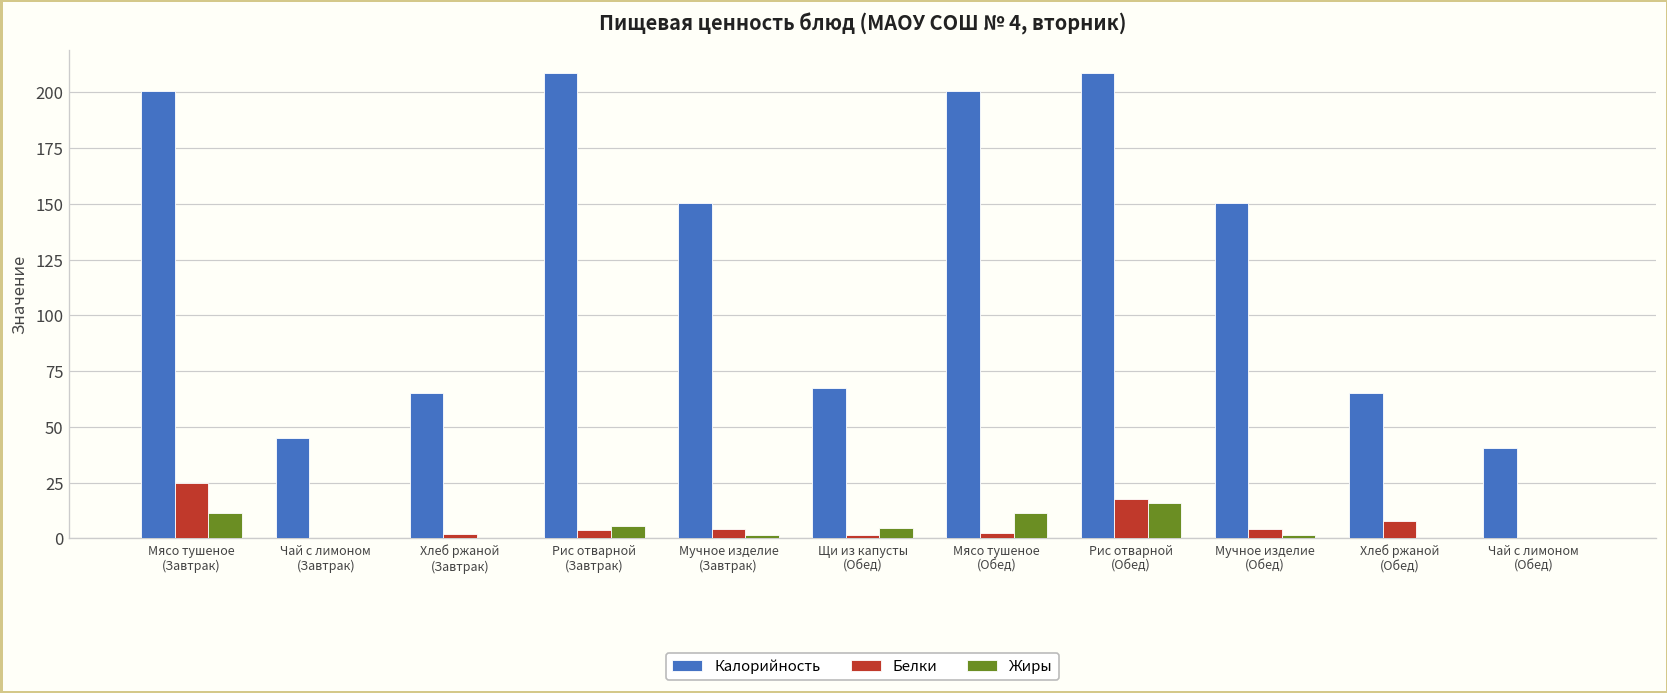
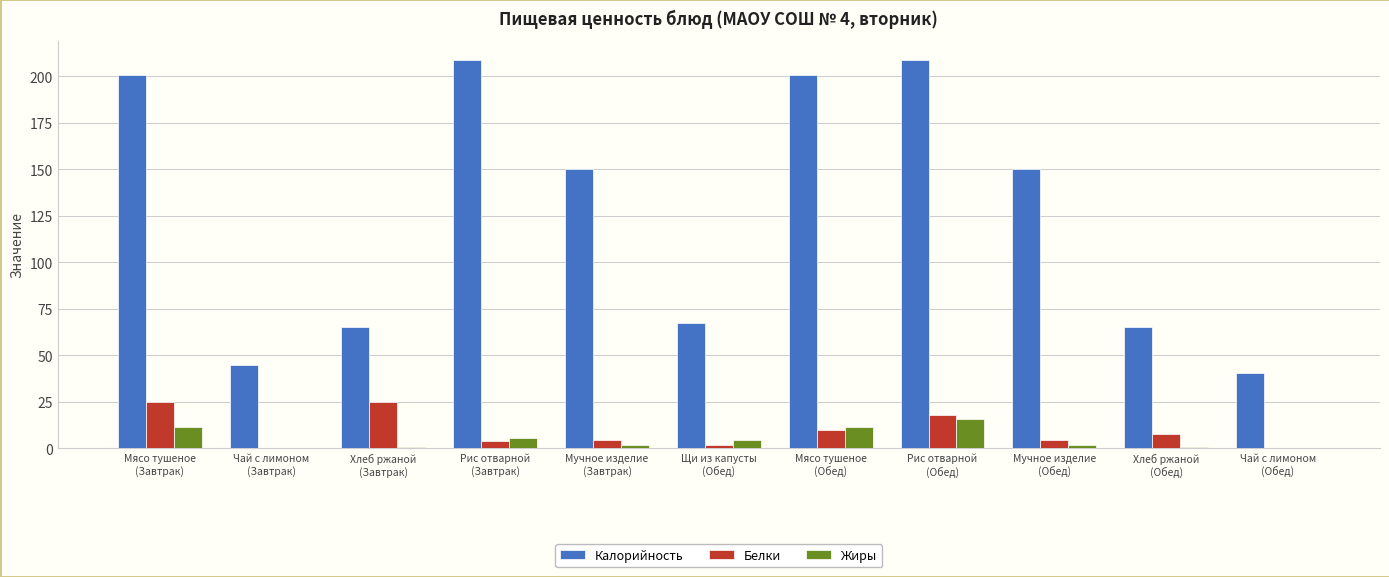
  {
    "Калорийность": {
      "Мясо тушеное (Завтрак)": 201,
      "Чай с лимоном (Завтрак)": 45,
      "Хлеб ржаной (Завтрак)": 65,
      "Рис отварной (Завтрак)": 209,
      "Мучное изделие (Завтрак)": 150,
      "Щи из капусты (Обед)": 68,
      "Мясо тушеное (Обед)": 201,
      "Рис отварной (Обед)": 209,
      "Мучное изделие (Обед)": 150,
      "Хлеб ржаной (Обед)": 65,
      "Чай с лимоном (Обед)": 41
    },
    "Белки": {
      "Мясо тушеное (Завтрак)": 25,
-     "Хлеб ржаной (Завтрак)": 2,
+     "Хлеб ржаной (Завтрак)": 25,
      "Рис отварной (Завтрак)": 4,
      "Мучное изделие (Завтрак)": 4,
      "Щи из капусты (Обед)": 1,
-     "Мясо тушеное (Обед)": 3,
+     "Мясо тушеное (Обед)": 10,
      "Рис отварной (Обед)": 18,
      "Мучное изделие (Обед)": 4,
      "Хлеб ржаной (Обед)": 8
    },
    "Жиры": {
      "Мясо тушеное (Завтрак)": 12,
      "Чай с лимоном (Завтрак)": 0,
      "Рис отварной (Завтрак)": 5,
      "Мучное изделие (Завтрак)": 2,
      "Щи из капусты (Обед)": 5,
      "Мясо тушеное (Обед)": 12,
      "Рис отварной (Обед)": 16,
      "Мучное изделие (Обед)": 2,
      "Чай с лимоном (Обед)": 0
    }
  }
